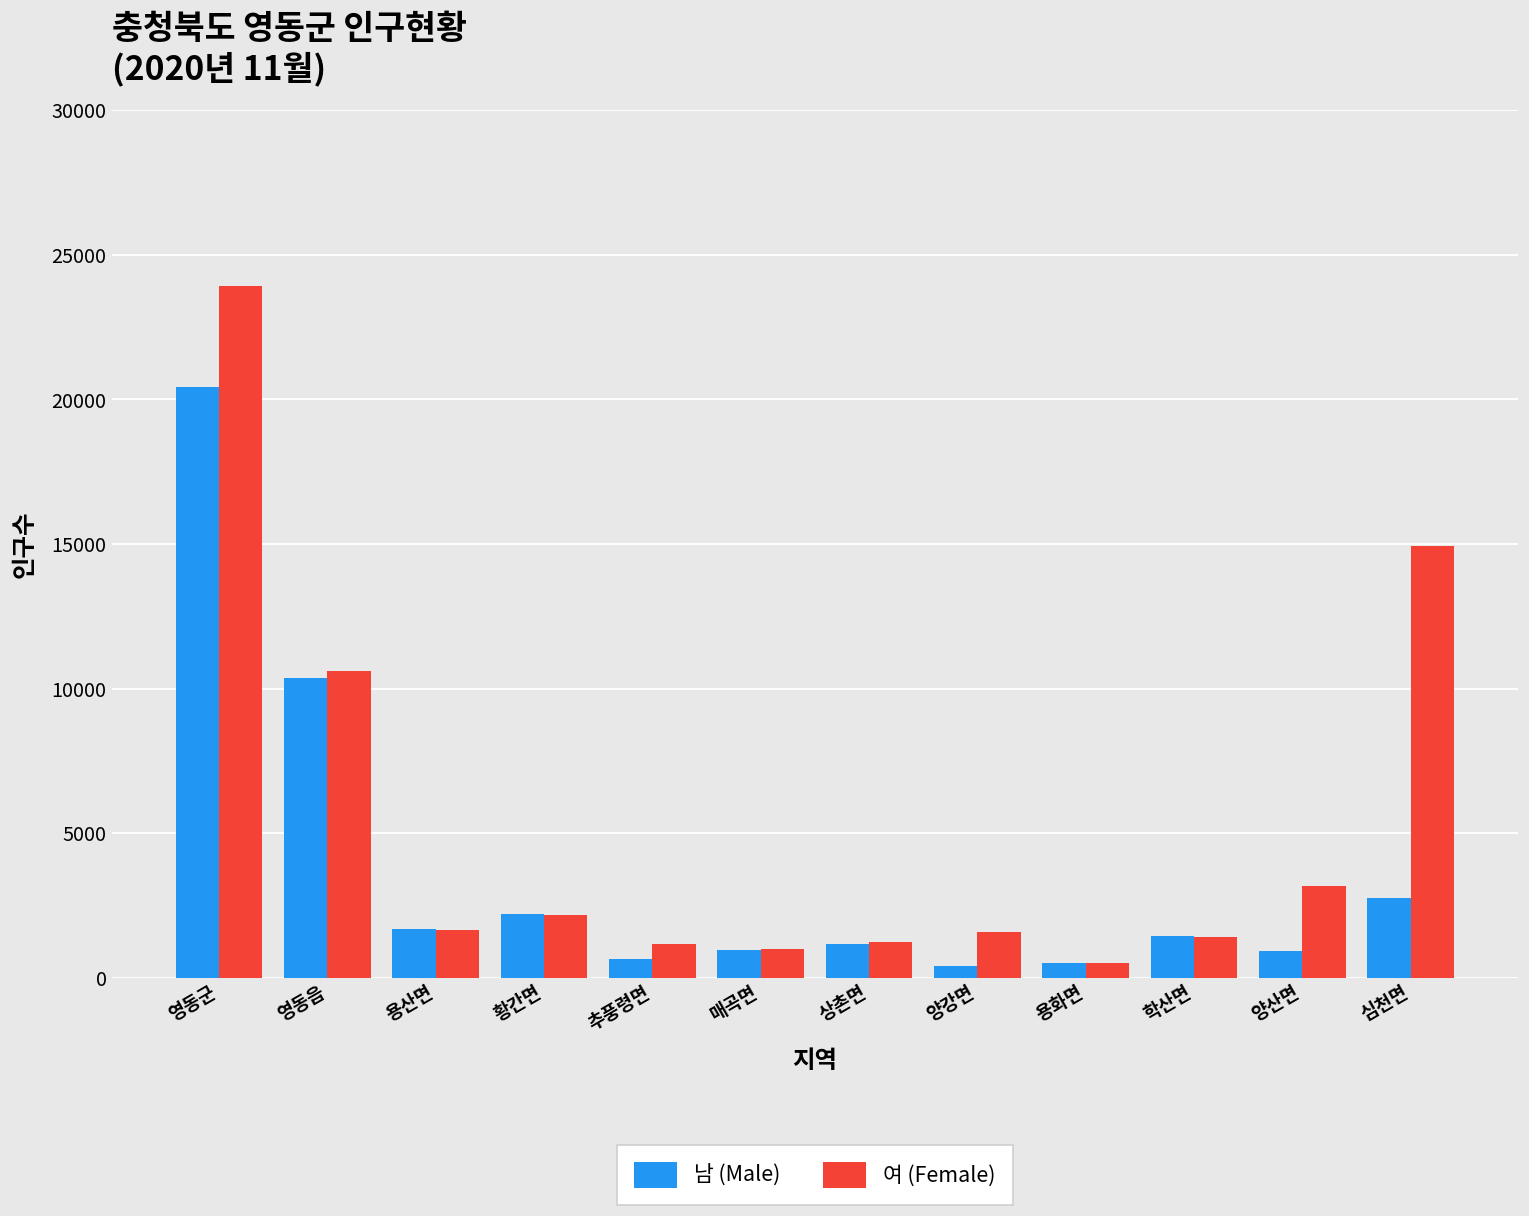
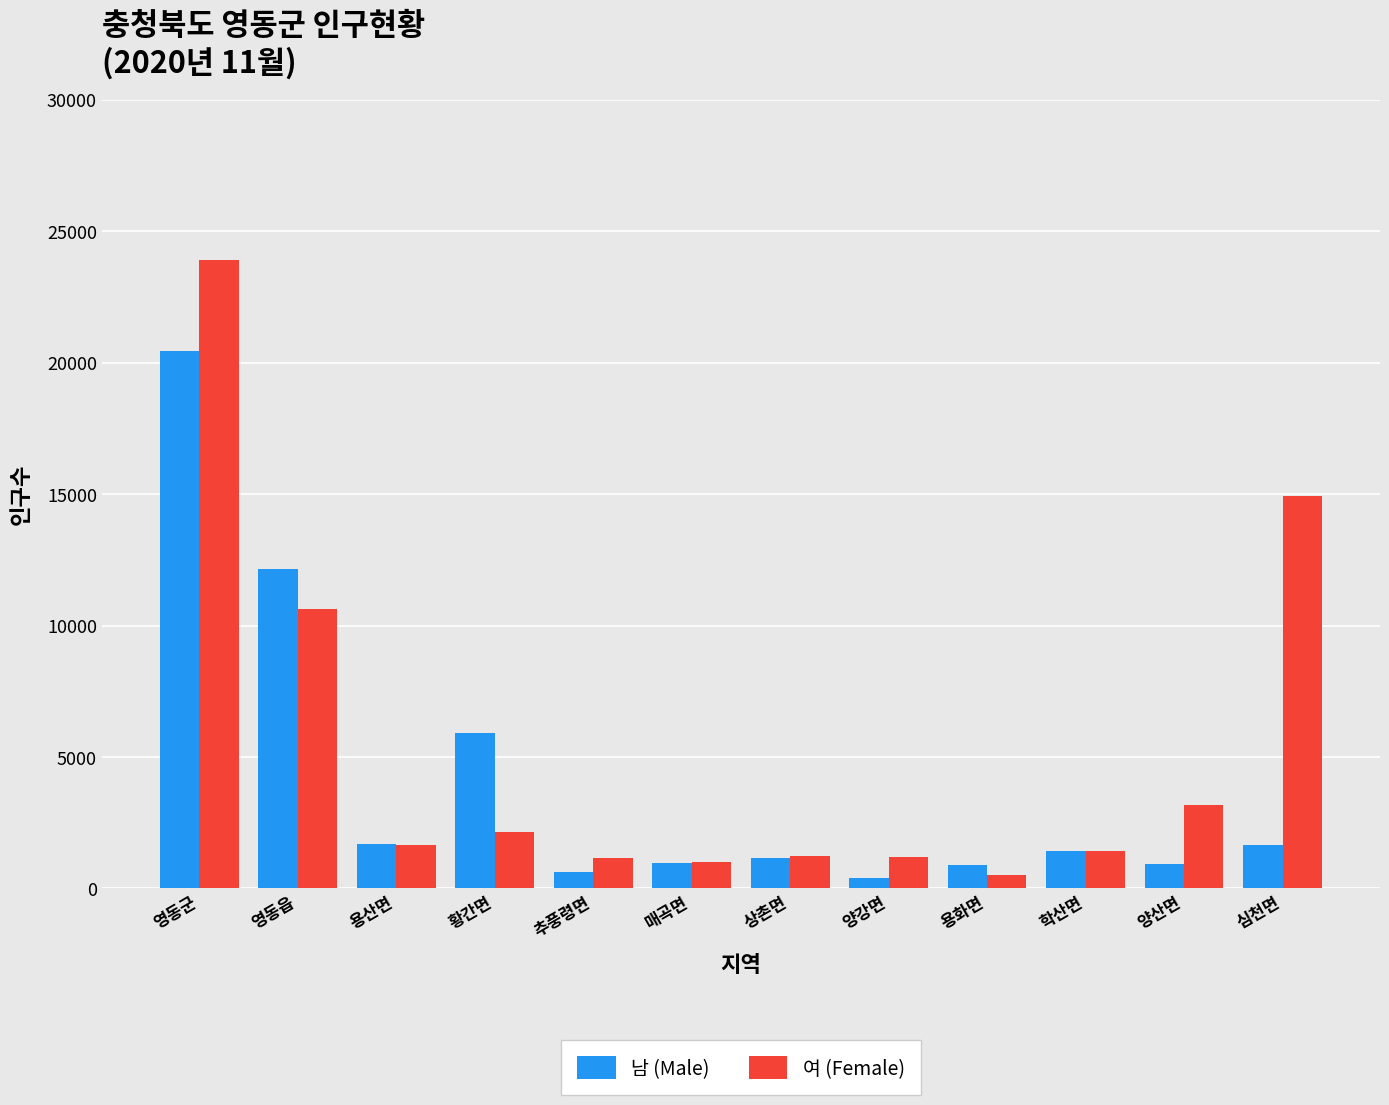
  {
    "남 (Male)": {
      "영동군": 20400,
-     "영동읍": 10400,
+     "영동읍": 12200,
      "용산면": 1700,
-     "황간면": 2200,
+     "황간면": 5900,
      "추풍령면": 600,
      "매곡면": 1000,
      "상촌면": 1200,
      "양강면": 400,
-     "용화면": 500,
+     "용화면": 900,
      "학산면": 1400,
      "양산면": 900,
-     "심천면": 2700
+     "심천면": 1600
    },
    "여 (Female)": {
      "영동군": 23900,
      "영동읍": 10600,
      "용산면": 1600,
      "황간면": 2200,
      "추풍령면": 1200,
      "매곡면": 1000,
      "상촌면": 1200,
-     "양강면": 1600,
+     "양강면": 1200,
      "용화면": 500,
      "학산면": 1400,
      "양산면": 3200,
      "심천면": 14900
    }
  }
